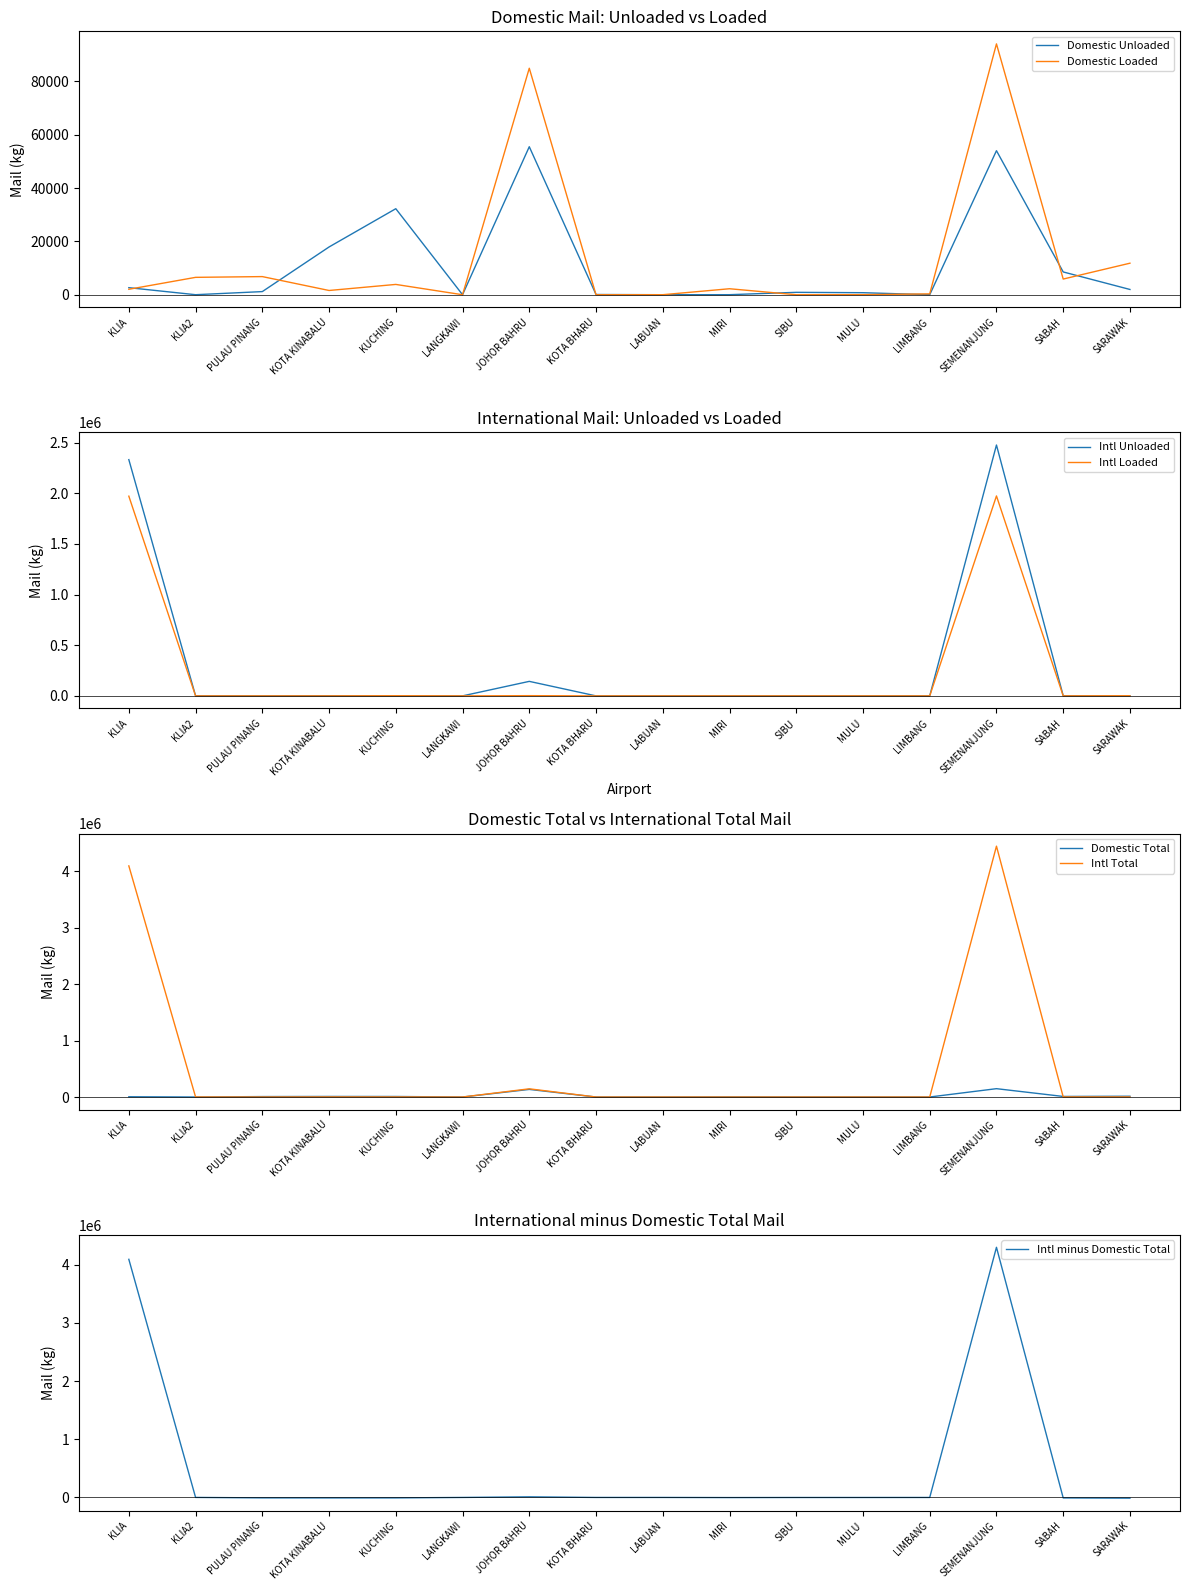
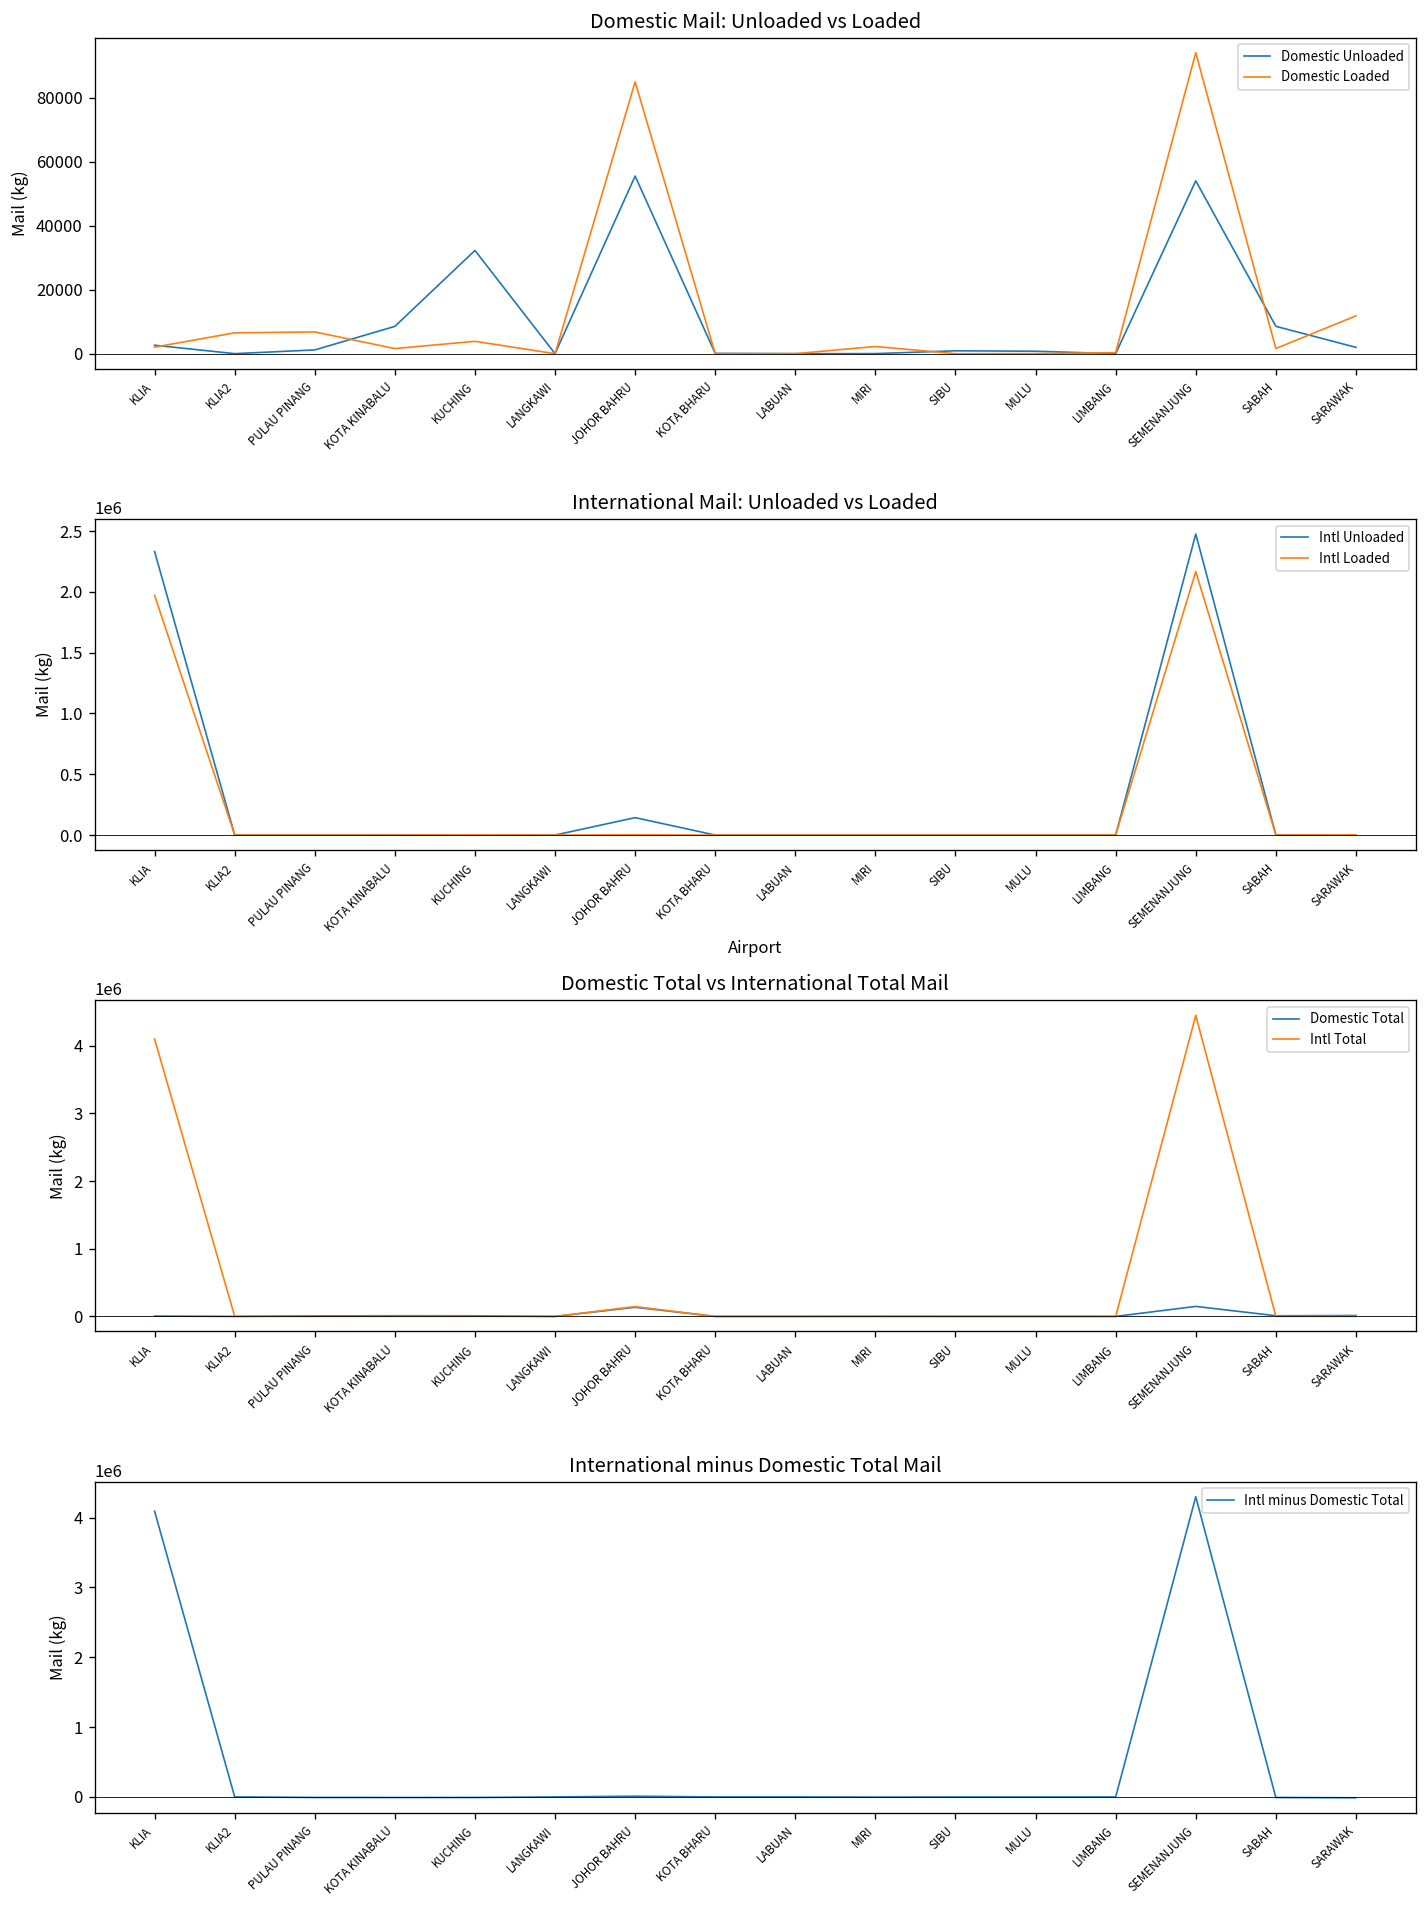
  {
    "Domestic Mail: Unloaded vs Loaded": {
      "Domestic Unloaded": {
        "KLIA2": 0,
        "PULAU PINANG": 1000,
-       "KOTA KINABALU": 18000,
+       "KOTA KINABALU": 9000,
        "KUCHING": 32000,
        "JOHOR BAHRU": 55000,
        "MIRI": 0,
        "SEMENANJUNG": 54000,
        "SABAH": 9000,
        "SARAWAK": 2000
      },
      "Domestic Loaded": {
        "KLIA2": 7000,
        "PULAU PINANG": 7000,
        "KOTA KINABALU": 2000,
        "KUCHING": 4000,
        "JOHOR BAHRU": 85000,
        "MIRI": 2000,
        "SEMENANJUNG": 94000,
-       "SABAH": 6000,
+       "SABAH": 2000,
        "SARAWAK": 12000
      }
    },
    "International Mail: Unloaded vs Loaded": {
      "Intl Unloaded": {
        "KLIA": 2330000,
        "JOHOR BAHRU": 140000,
        "SEMENANJUNG": 2480000
      },
      "Intl Loaded": {
        "KLIA": 1970000,
        "JOHOR BAHRU": 0,
-       "SEMENANJUNG": 1970000
+       "SEMENANJUNG": 2170000
      }
    },
    "Domestic Total vs International Total Mail": {
      "Domestic Total": {
        "KLIA": 0,
        "SEMENANJUNG": 100000
      },
      "Intl Total": {
        "KLIA": 4100000,
        "SEMENANJUNG": 4400000
      }
    },
    "International minus Domestic Total Mail": {
      "KLIA": 4100000,
      "KLIA2": 0,
      "PULAU PINANG": 0,
      "KOTA KINABALU": 0,
      "KUCHING": 0,
      "LANGKAWI": 0,
      "JOHOR BAHRU": 0,
      "KOTA BHARU": 0,
      "LABUAN": 0,
      "MIRI": 0,
      "SIBU": 0,
      "MULU": 0,
      "LIMBANG": 0,
      "SEMENANJUNG": 4300000,
      "SABAH": 0,
      "SARAWAK": 0
    }
  }
